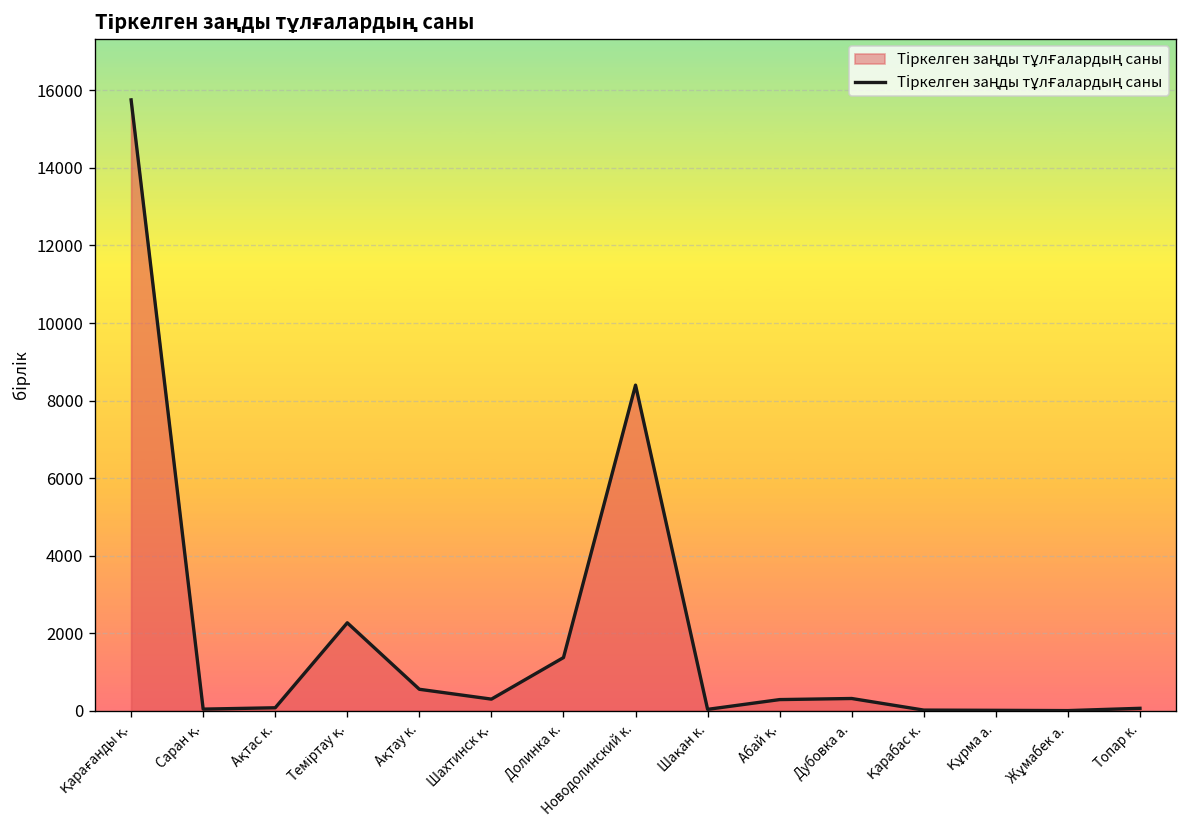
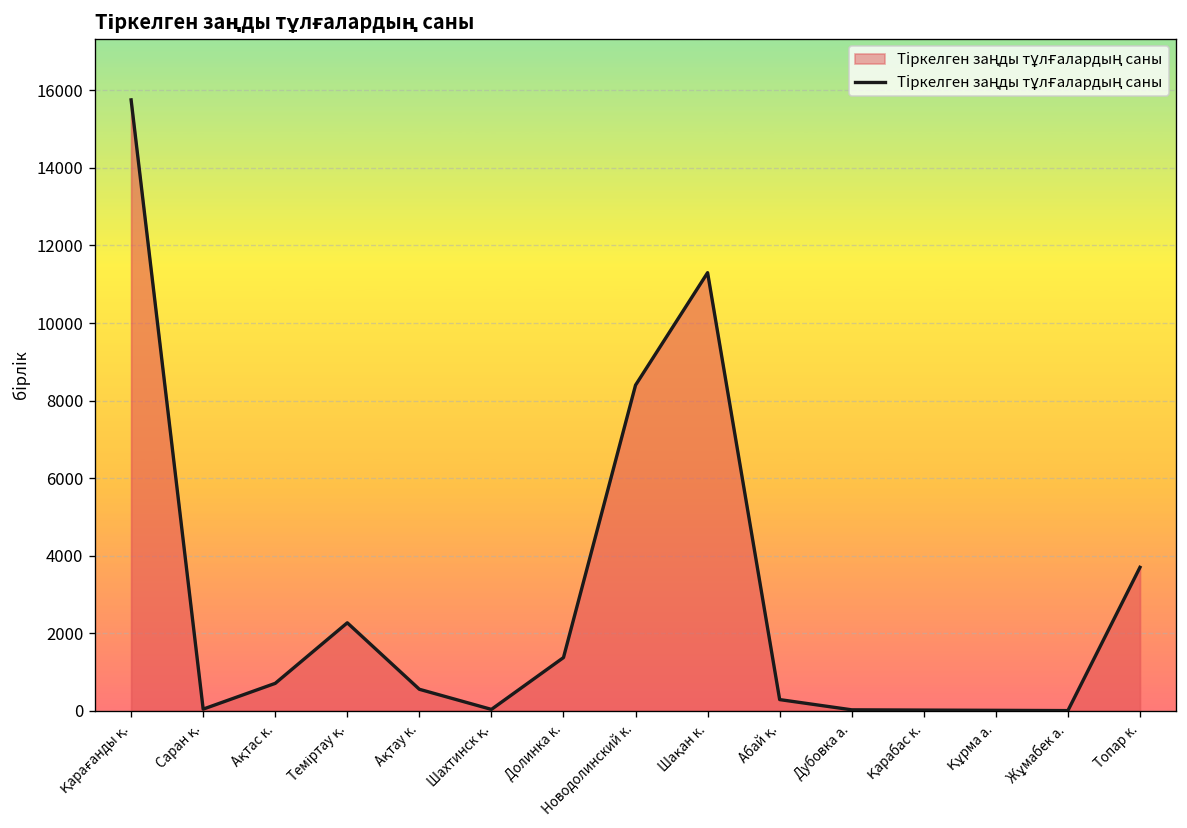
  {
    "Қарағанды қ.": 15800,
    "Саран қ.": 0,
-   "Ақтас к.": 100,
+   "Ақтас к.": 700,
    "Теміртау қ.": 2300,
    "Ақтау к.": 600,
-   "Шахтинск қ.": 300,
+   "Шахтинск қ.": 0,
    "Долинка к.": 1400,
    "Новодолинский к.": 8400,
-   "Шақан к.": 0,
+   "Шақан к.": 11300,
    "Абай қ.": 300,
-   "Дубовка а.": 300,
+   "Дубовка а.": 0,
    "Қарабас к.": 0,
    "Құрма а.": 0,
    "Жұмабек а.": 0,
-   "Топар к.": 100
+   "Топар к.": 3700
  }
